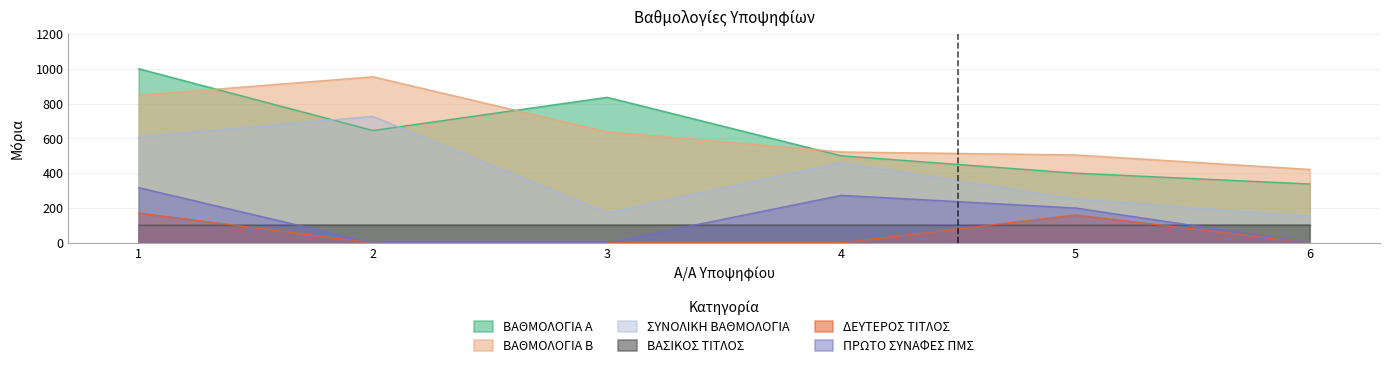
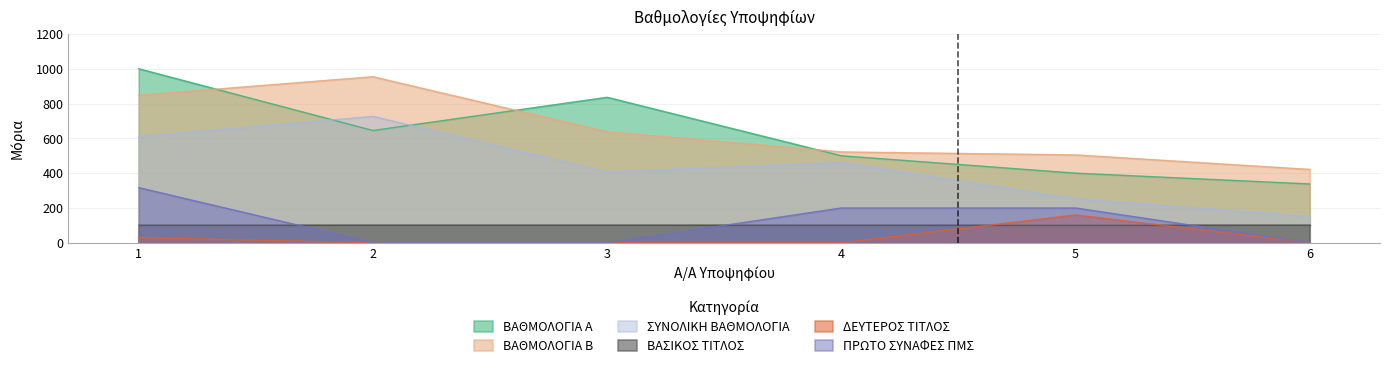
  {
    "ΒΑΘΜΟΛΟΓΙΑ Α": {
      "1": 1000,
      "2": 650,
      "3": 840,
      "4": 500,
      "5": 400,
      "6": 340
    },
    "ΒΑΘΜΟΛΟΓΙΑ Β": {
      "1": 850,
      "2": 950,
      "3": 640,
      "4": 520,
      "5": 500,
      "6": 420
    },
    "ΣΥΝΟΛΙΚΗ ΒΑΘΜΟΛΟΓΙΑ": {
      "1": 610,
      "2": 730,
-     "3": 170,
+     "3": 410,
      "4": 460,
      "5": 250,
      "6": 150
    },
    "ΒΑΣΙΚΟΣ ΤΙΤΛΟΣ": {
      "1": 100,
      "2": 100,
      "3": 100,
      "4": 100,
      "5": 100,
      "6": 100
    },
    "ΔΕΥΤΕΡΟΣ ΤΙΤΛΟΣ": {
-     "1": 170,
+     "1": 30,
      "4": 0,
      "5": 160
    },
    "ΠΡΩΤΟ ΣΥΝΑΦΕΣ ΠΜΣ": {
      "1": 320,
-     "4": 270,
+     "4": 200,
      "5": 200
    }
  }
